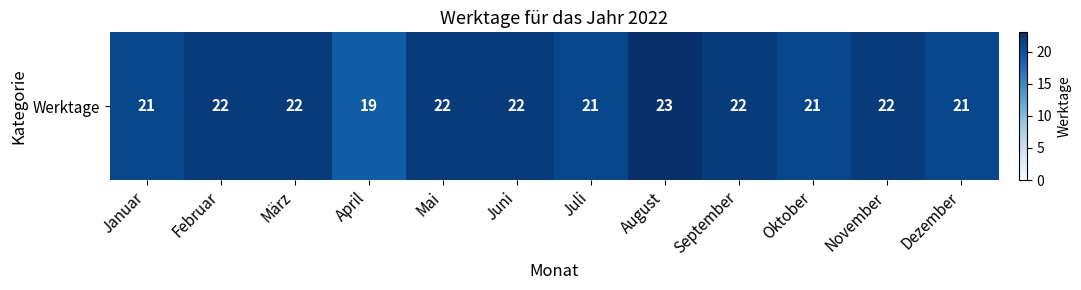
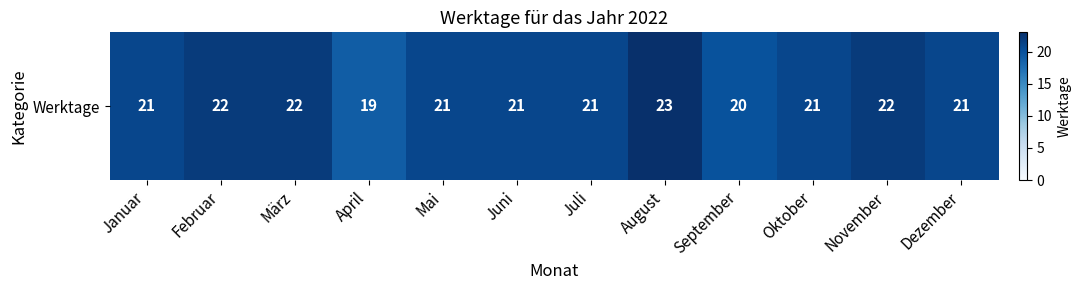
  {
    "Werktage": {
      "Januar": 21,
      "Februar": 22,
      "März": 22,
      "April": 19,
-     "Mai": 22,
-     "Juni": 22,
+     "Mai": 21,
+     "Juni": 21,
      "Juli": 21,
      "August": 23,
-     "September": 22,
+     "September": 20,
      "Oktober": 21,
      "November": 22,
      "Dezember": 21
    }
  }
